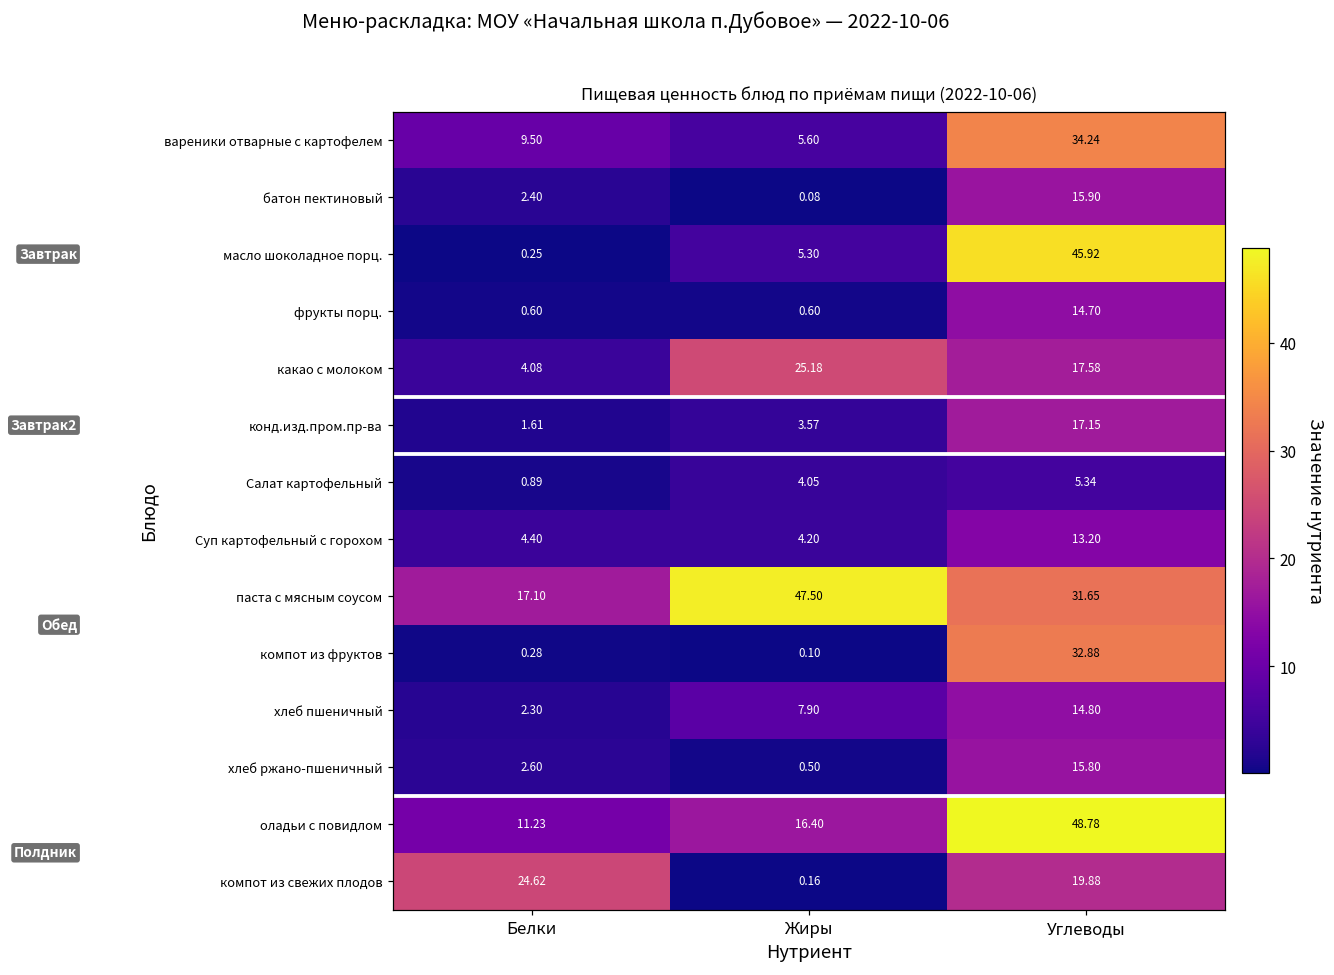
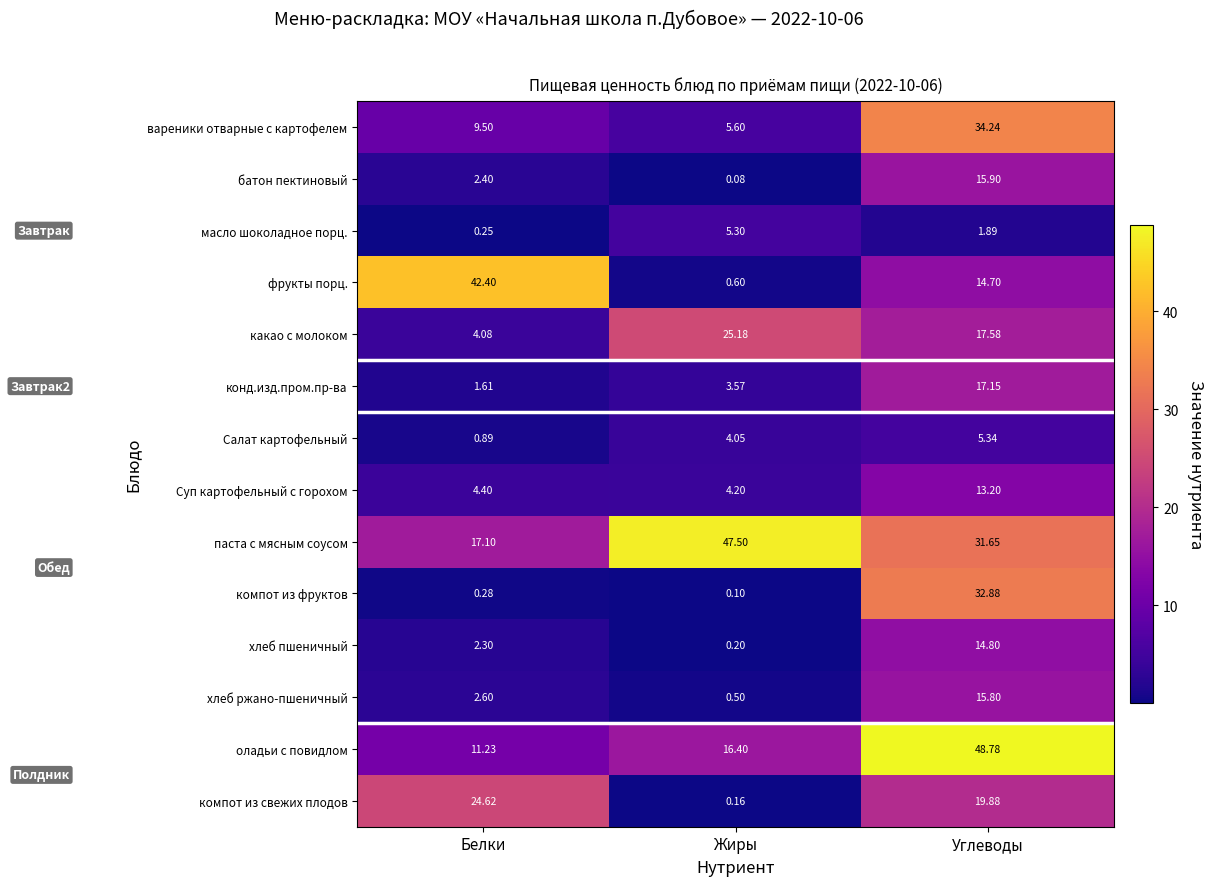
  {
    "вареники отварные с картофелем": {
      "Белки": 9.50,
      "Жиры": 5.60,
      "Углеводы": 34.24
    },
    "батон пектиновый": {
      "Белки": 2.40,
      "Жиры": 0.08,
      "Углеводы": 15.90
    },
    "масло шоколадное порц.": {
      "Белки": 0.25,
      "Жиры": 5.30,
-     "Углеводы": 45.92
+     "Углеводы": 1.89
    },
    "фрукты порц.": {
-     "Белки": 0.60,
+     "Белки": 42.40,
      "Жиры": 0.60,
      "Углеводы": 14.70
    },
    "какао с молоком": {
      "Белки": 4.08,
      "Жиры": 25.18,
      "Углеводы": 17.58
    },
    "конд.изд.пром.пр-ва": {
      "Белки": 1.61,
      "Жиры": 3.57,
      "Углеводы": 17.15
    },
    "Салат картофельный": {
      "Белки": 0.89,
      "Жиры": 4.05,
      "Углеводы": 5.34
    },
    "Суп картофельный с горохом": {
      "Белки": 4.40,
      "Жиры": 4.20,
      "Углеводы": 13.20
    },
    "паста с мясным соусом": {
      "Белки": 17.10,
      "Жиры": 47.50,
      "Углеводы": 31.65
    },
    "компот из фруктов": {
      "Белки": 0.28,
      "Жиры": 0.10,
      "Углеводы": 32.88
    },
    "хлеб пшеничный": {
      "Белки": 2.30,
-     "Жиры": 7.90,
+     "Жиры": 0.20,
      "Углеводы": 14.80
    },
    "хлеб ржано-пшеничный": {
      "Белки": 2.60,
      "Жиры": 0.50,
      "Углеводы": 15.80
    },
    "оладьи с повидлом": {
      "Белки": 11.23,
      "Жиры": 16.40,
      "Углеводы": 48.78
    },
    "компот из свежих плодов": {
      "Белки": 24.62,
      "Жиры": 0.16,
      "Углеводы": 19.88
    }
  }
